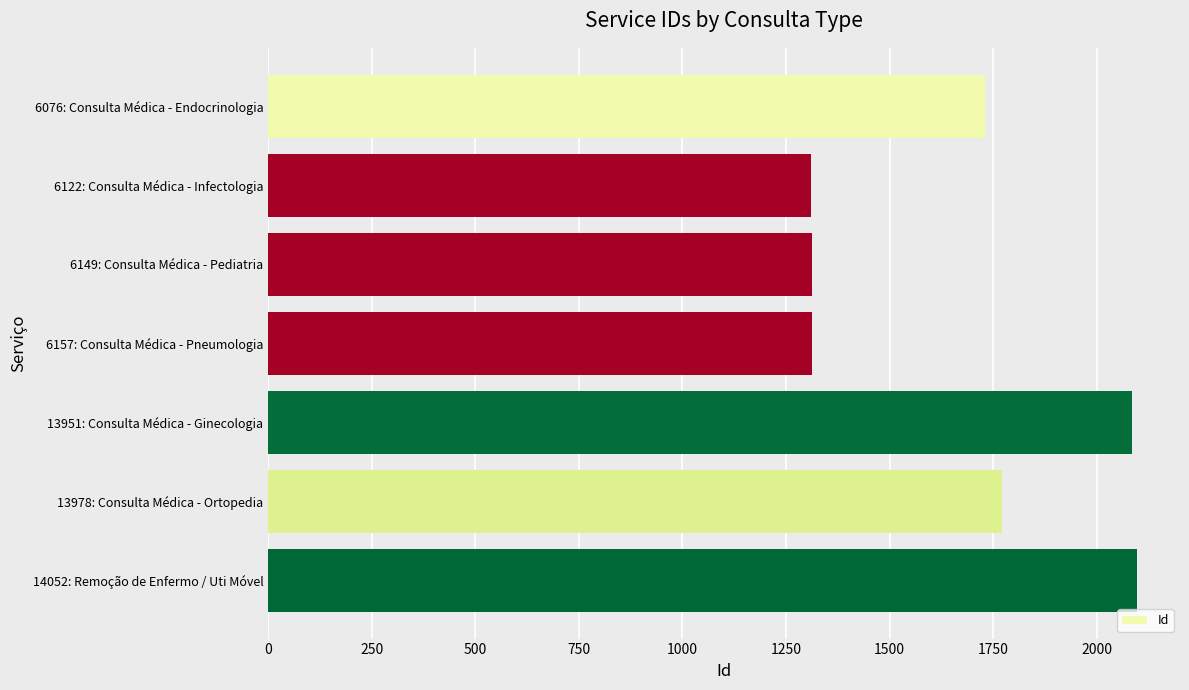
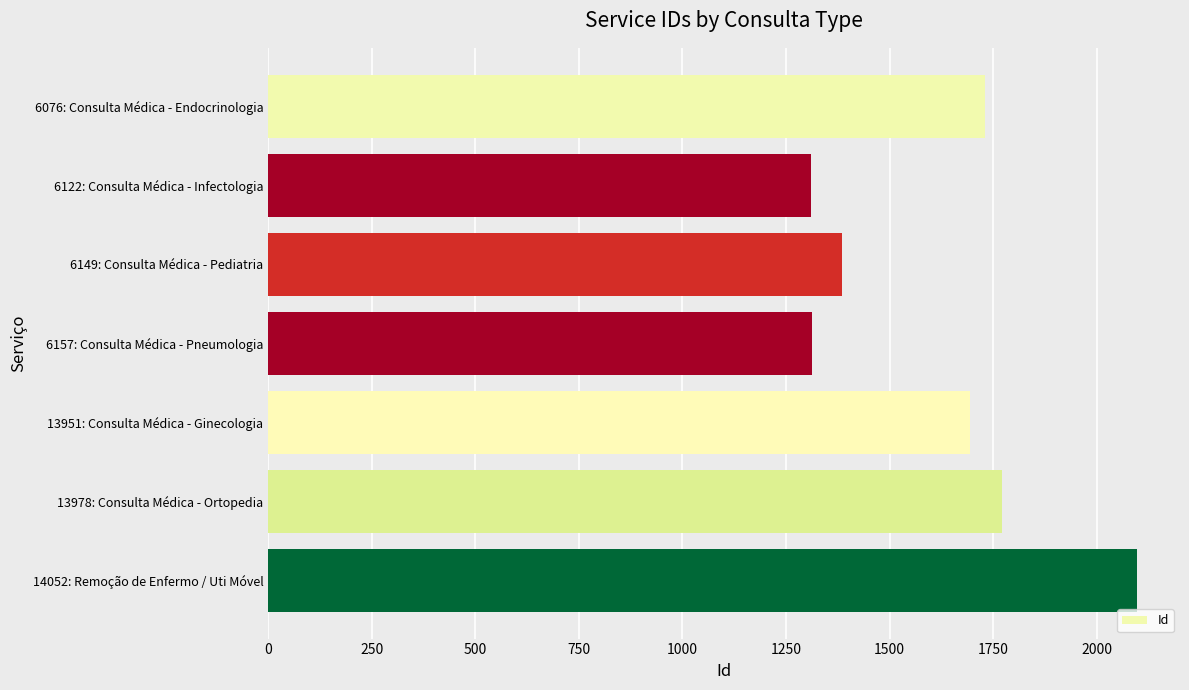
  {
    "6076: Consulta Médica - Endocrinologia": 1730,
    "6122: Consulta Médica - Infectologia": 1310,
-   "6149: Consulta Médica - Pediatria": 1310,
+   "6149: Consulta Médica - Pediatria": 1390,
    "6157: Consulta Médica - Pneumologia": 1310,
-   "13951: Consulta Médica - Ginecologia": 2090,
+   "13951: Consulta Médica - Ginecologia": 1690,
    "13978: Consulta Médica - Ortopedia": 1770,
    "14052: Remoção de Enfermo / Uti Móvel": 2100
  }
